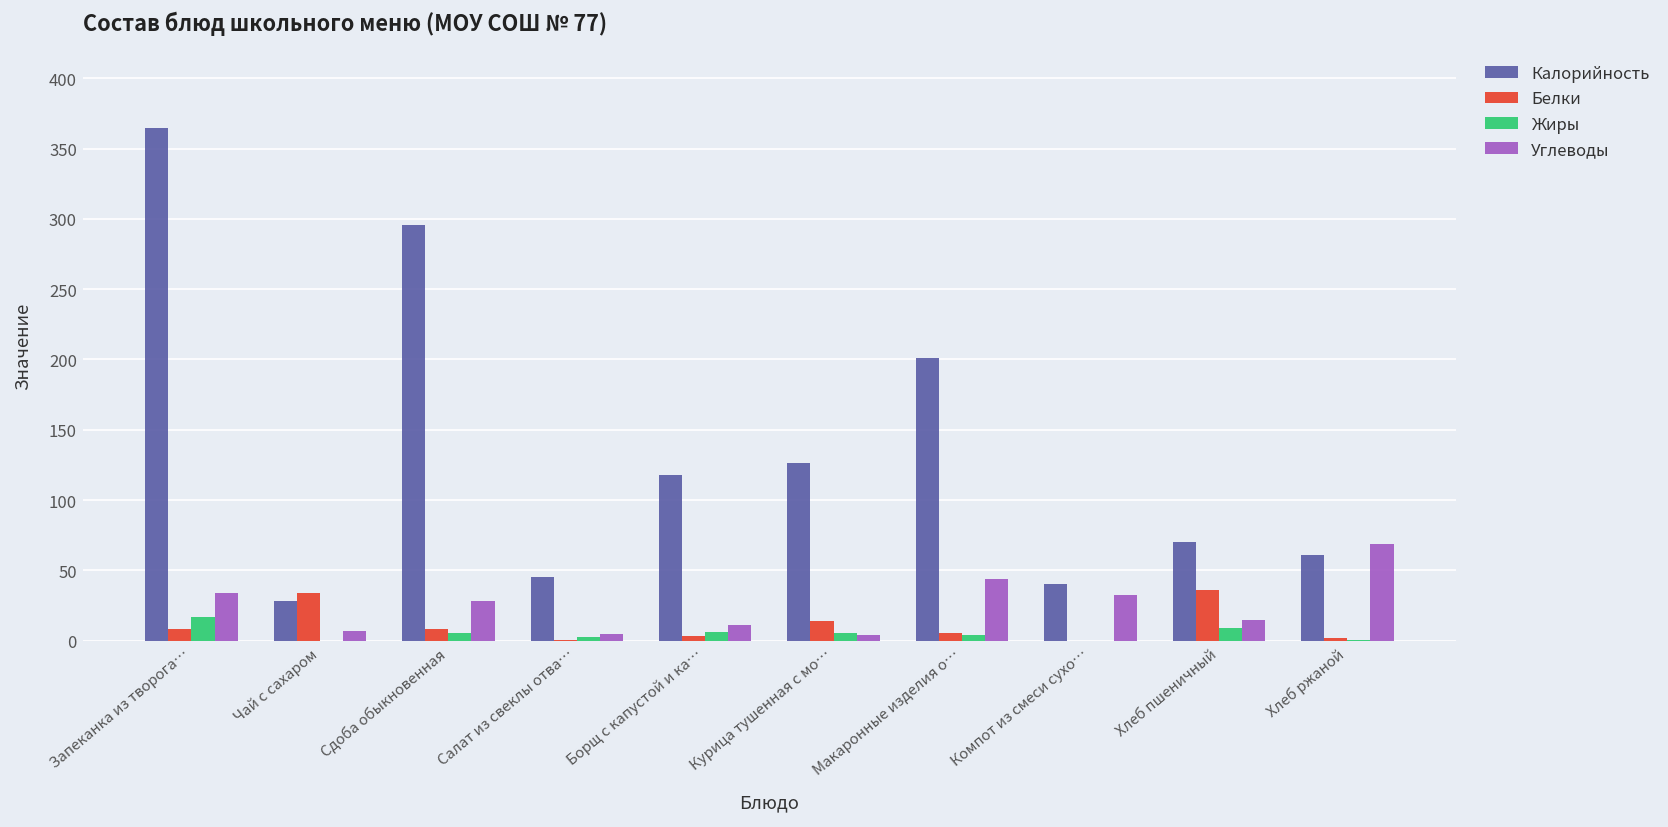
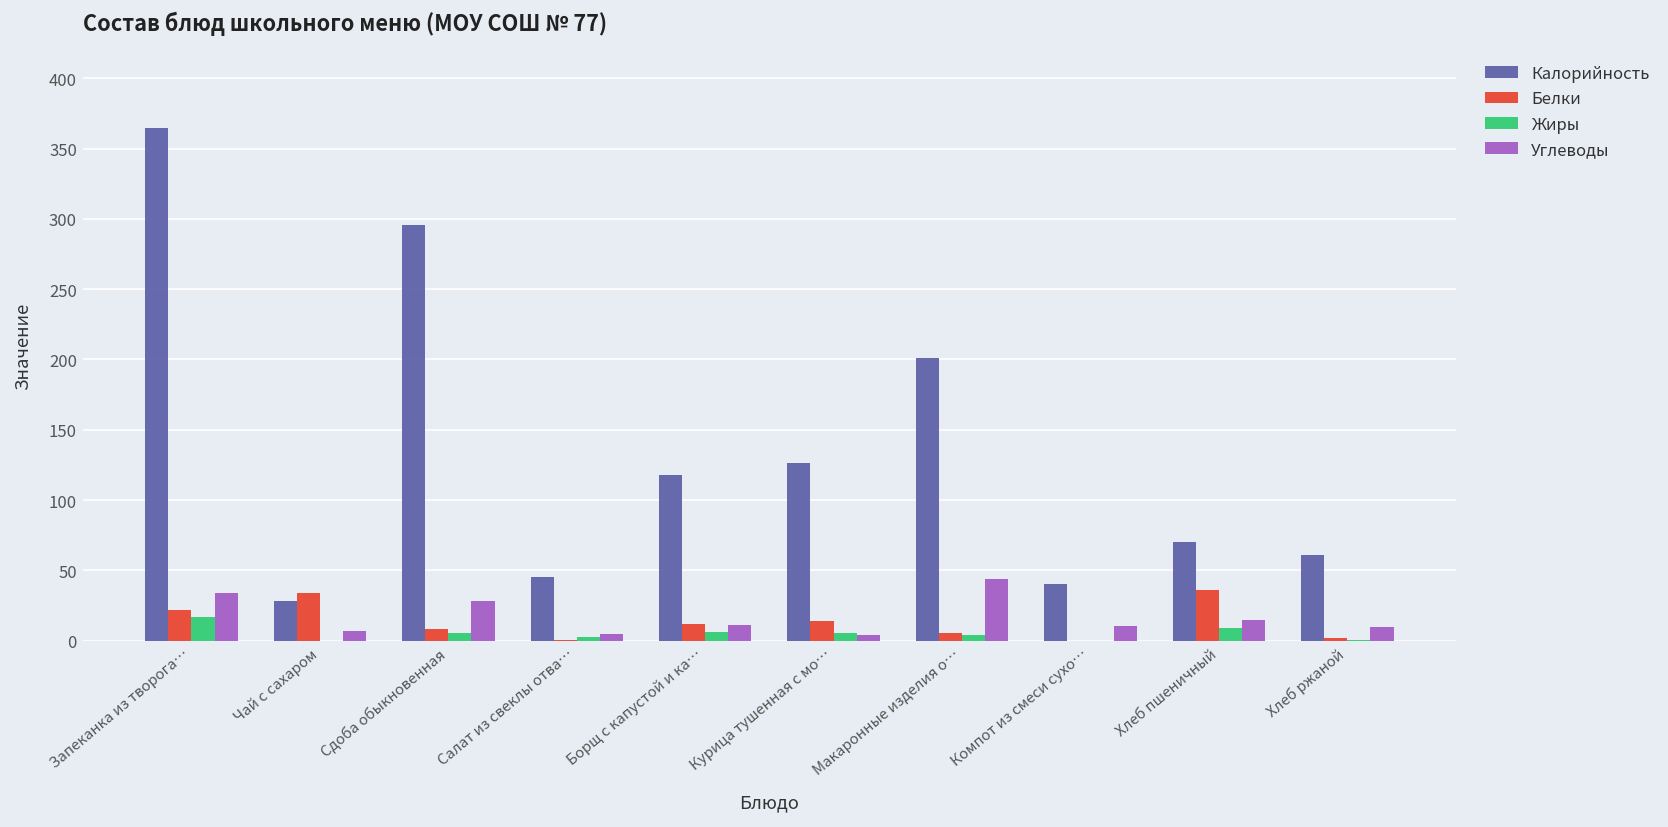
  {
    "Калорийность": {
      "Запеканка из творога…": 365,
      "Чай с сахаром": 28,
      "Сдоба обыкновенная": 296,
      "Салат из свеклы отва…": 46,
      "Борщ с капустой и ка…": 118,
      "Курица тушенная с мо…": 126,
      "Макаронные изделия о…": 201,
      "Компот из смеси сухо…": 40,
      "Хлеб пшеничный": 71,
      "Хлеб ржаной": 61
    },
    "Белки": {
-     "Запеканка из творога…": 9,
+     "Запеканка из творога…": 22,
      "Чай с сахаром": 34,
      "Сдоба обыкновенная": 8,
-     "Борщ с капустой и ка…": 4,
+     "Борщ с капустой и ка…": 12,
      "Курица тушенная с мо…": 14,
      "Макаронные изделия о…": 6,
      "Хлеб пшеничный": 36
    },
    "Жиры": {
      "Запеканка из творога…": 17,
      "Чай с сахаром": 0,
      "Сдоба обыкновенная": 5,
      "Салат из свеклы отва…": 3,
      "Борщ с капустой и ка…": 6,
      "Курица тушенная с мо…": 6,
      "Макаронные изделия о…": 4,
      "Компот из смеси сухо…": 0,
      "Хлеб пшеничный": 9
    },
    "Углеводы": {
      "Запеканка из творога…": 34,
      "Чай с сахаром": 7,
      "Сдоба обыкновенная": 28,
      "Салат из свеклы отва…": 5,
      "Борщ с капустой и ка…": 11,
      "Курица тушенная с мо…": 4,
      "Макаронные изделия о…": 44,
-     "Компот из смеси сухо…": 32,
+     "Компот из смеси сухо…": 11,
      "Хлеб пшеничный": 15,
-     "Хлеб ржаной": 69
+     "Хлеб ржаной": 10
    }
  }
